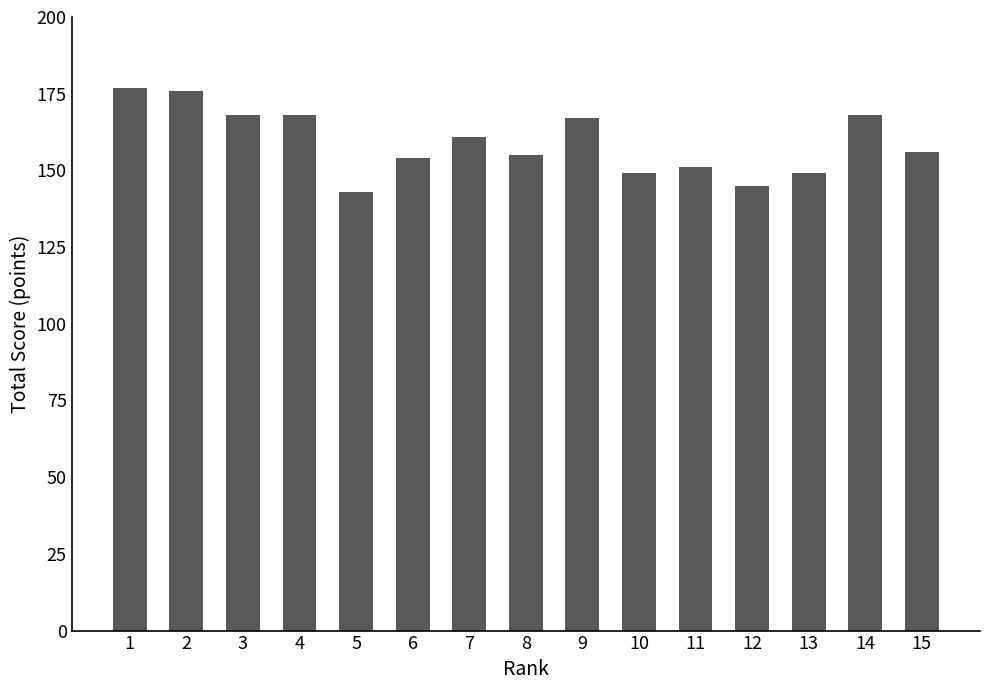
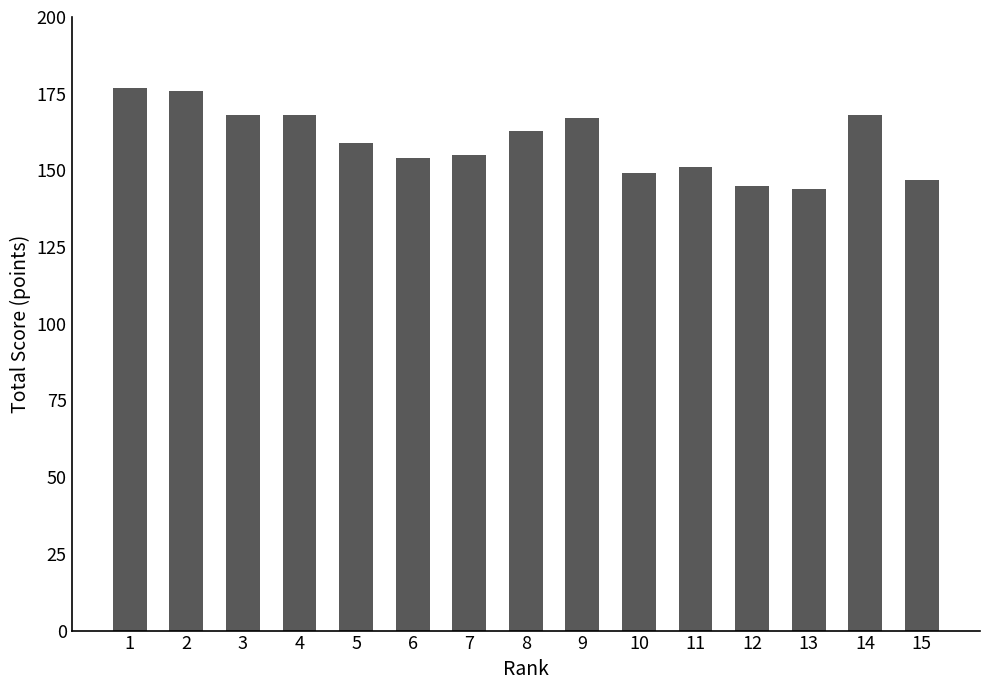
  {
    "1": 177,
    "2": 176,
    "3": 168,
    "4": 168,
-   "5": 143,
+   "5": 159,
    "6": 154,
-   "7": 161,
-   "8": 155,
+   "7": 155,
+   "8": 163,
    "9": 167,
    "10": 149,
    "11": 151,
    "12": 145,
-   "13": 149,
+   "13": 144,
    "14": 168,
-   "15": 156
+   "15": 147
  }
